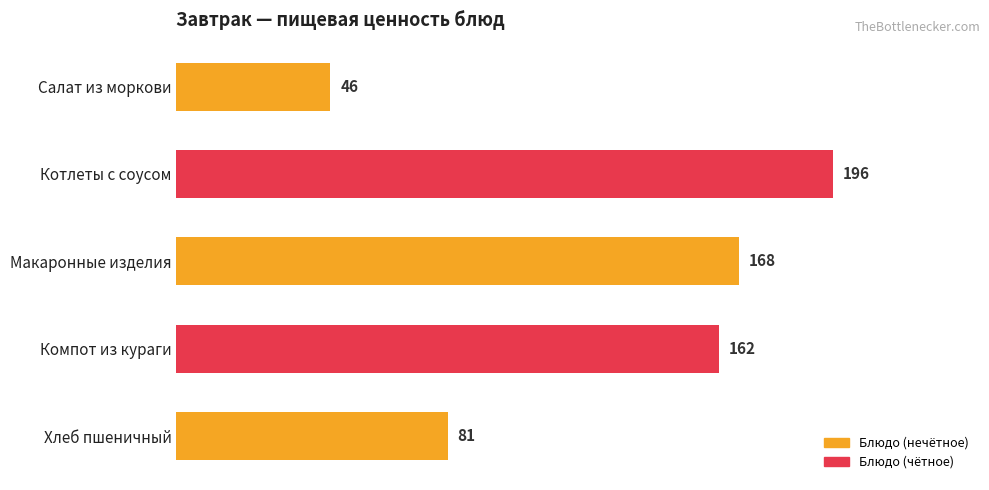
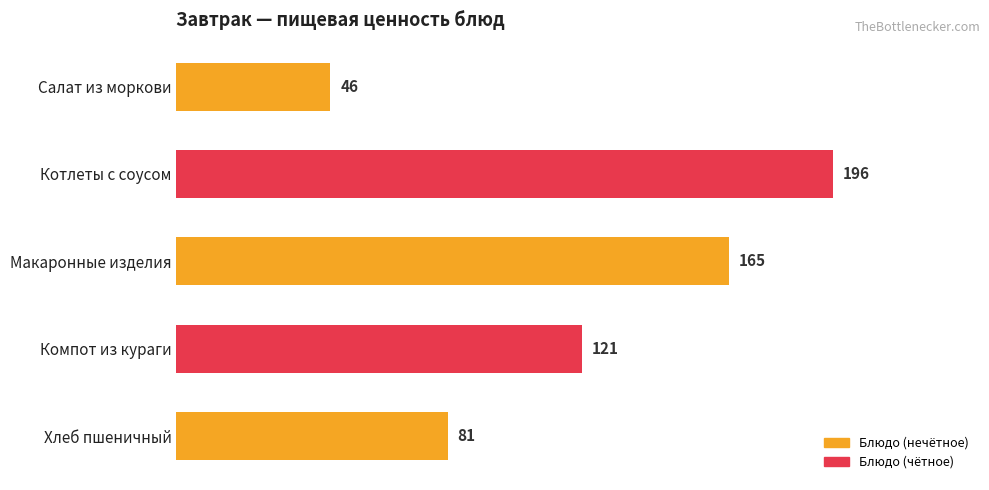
  {
    "Салат из моркови": 46,
    "Котлеты с соусом": 196,
-   "Макаронные изделия": 168,
-   "Компот из кураги": 162,
+   "Макаронные изделия": 165,
+   "Компот из кураги": 121,
    "Хлеб пшеничный": 81
  }
